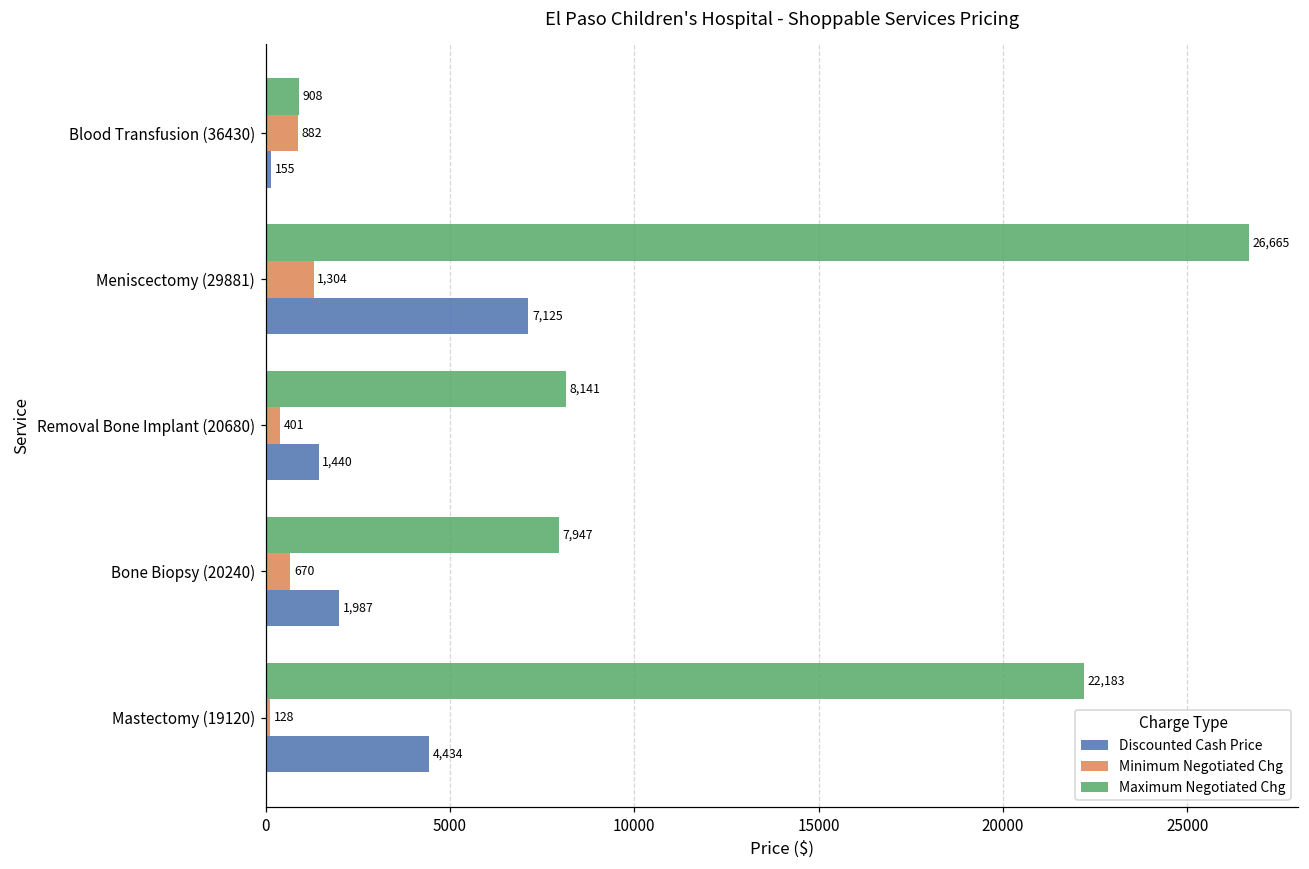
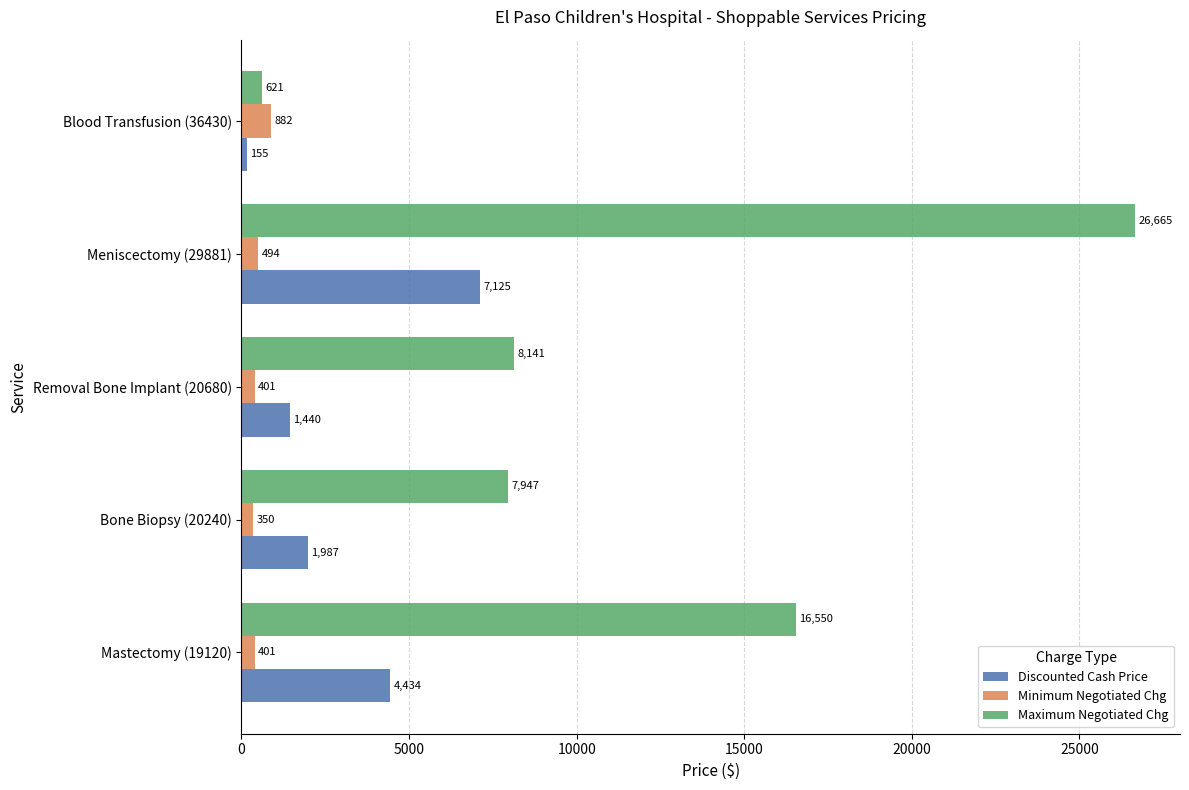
  {
    "Discounted Cash Price": {
      "Blood Transfusion (36430)": "155",
      "Meniscectomy (29881)": "7,125",
      "Removal Bone Implant (20680)": "1,440",
      "Bone Biopsy (20240)": "1,987",
      "Mastectomy (19120)": "4,434"
    },
    "Minimum Negotiated Chg": {
      "Blood Transfusion (36430)": "882",
-     "Meniscectomy (29881)": "1,304",
+     "Meniscectomy (29881)": "494",
      "Removal Bone Implant (20680)": "401",
-     "Bone Biopsy (20240)": "670",
-     "Mastectomy (19120)": "128"
+     "Bone Biopsy (20240)": "350",
+     "Mastectomy (19120)": "401"
    },
    "Maximum Negotiated Chg": {
-     "Blood Transfusion (36430)": "908",
+     "Blood Transfusion (36430)": "621",
      "Meniscectomy (29881)": "26,665",
      "Removal Bone Implant (20680)": "8,141",
      "Bone Biopsy (20240)": "7,947",
-     "Mastectomy (19120)": "22,183"
+     "Mastectomy (19120)": "16,550"
    }
  }
